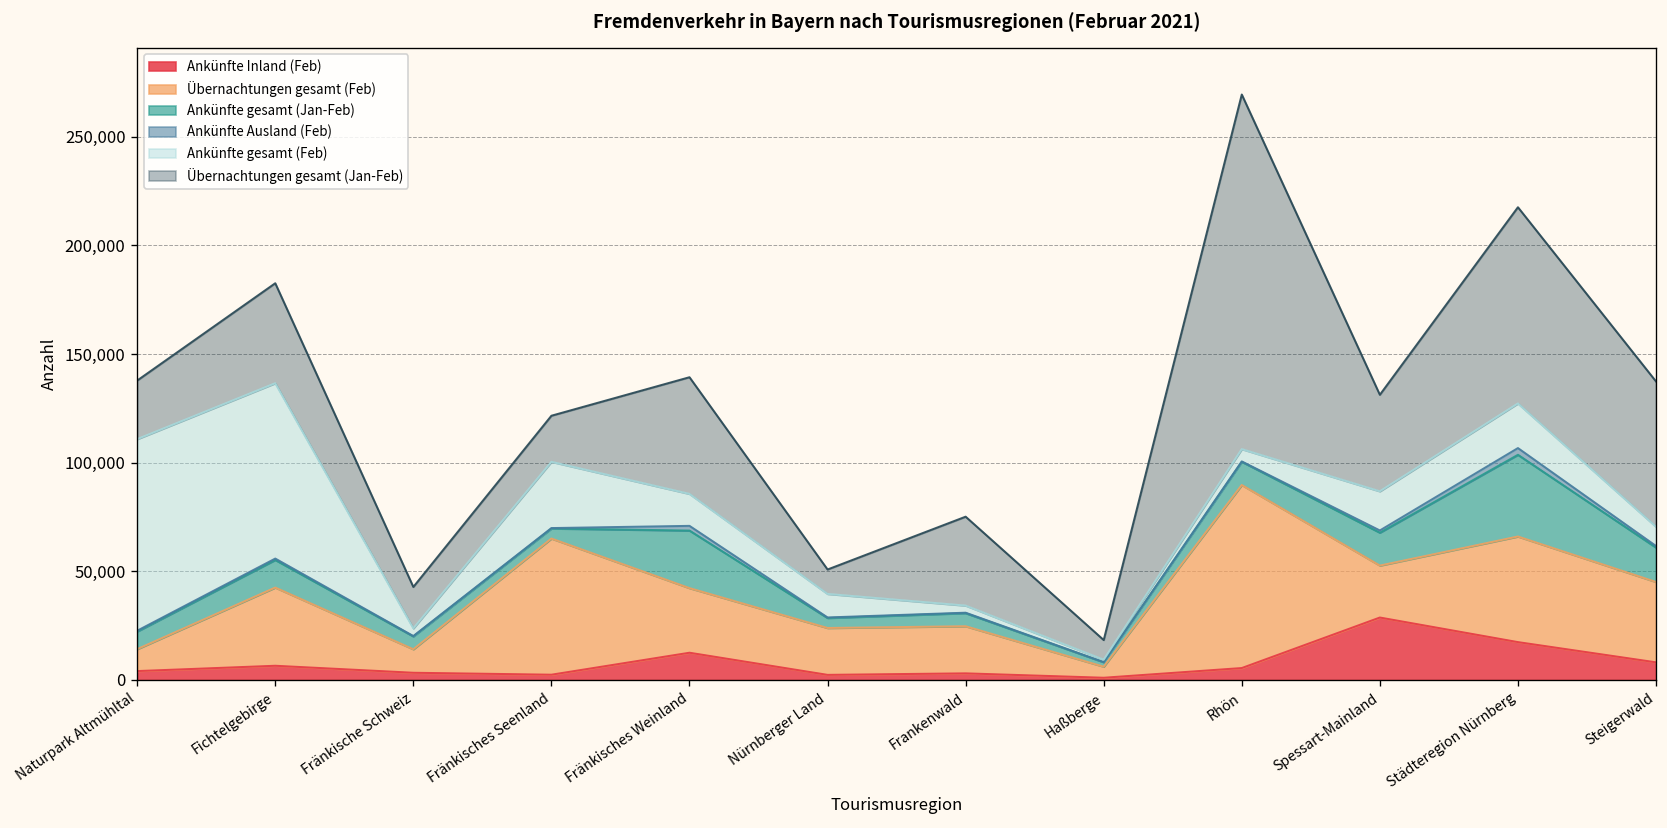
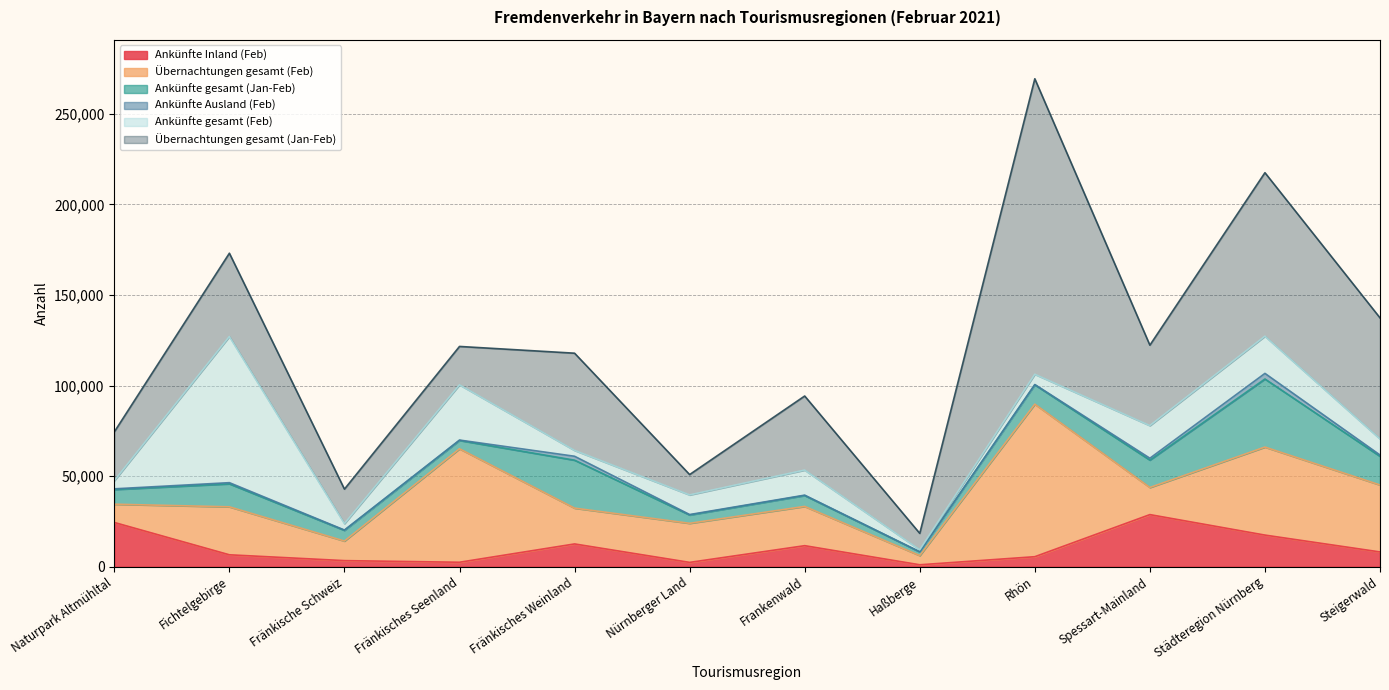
  {
    "Ankünfte Inland (Feb)": {
-     "Naturpark Altmühltal": "4,000",
+     "Naturpark Altmühltal": "24,000",
      "Fichtelgebirge": "7,000",
      "Fränkische Schweiz": "3,000",
      "Fränkisches Seenland": "2,000",
      "Fränkisches Weinland": "13,000",
      "Nürnberger Land": "2,000",
-     "Frankenwald": "3,000",
+     "Frankenwald": "12,000",
      "Haßberge": "1,000",
      "Rhön": "6,000",
      "Spessart-Mainland": "29,000",
      "Städteregion Nürnberg": "17,000",
      "Steigerwald": "8,000"
    },
    "Übernachtungen gesamt (Feb)": {
      "Naturpark Altmühltal": "10,000",
-     "Fichtelgebirge": "36,000",
+     "Fichtelgebirge": "26,000",
      "Fränkische Schweiz": "11,000",
      "Fränkisches Seenland": "63,000",
-     "Fränkisches Weinland": "30,000",
+     "Fränkisches Weinland": "20,000",
      "Nürnberger Land": "22,000",
      "Frankenwald": "22,000",
      "Haßberge": "5,000",
      "Rhön": "84,000",
-     "Spessart-Mainland": "24,000",
+     "Spessart-Mainland": "15,000",
      "Städteregion Nürnberg": "49,000",
      "Steigerwald": "37,000"
    },
    "Ankünfte gesamt (Feb)": {
-     "Naturpark Altmühltal": "88,000",
+     "Naturpark Altmühltal": "4,000",
      "Fichtelgebirge": "81,000",
      "Fränkische Schweiz": "4,000",
      "Fränkisches Seenland": "30,000",
-     "Fränkisches Weinland": "15,000",
+     "Fränkisches Weinland": "3,000",
      "Nürnberger Land": "11,000",
-     "Frankenwald": "3,000",
+     "Frankenwald": "14,000",
      "Rhön": "6,000",
      "Spessart-Mainland": "18,000",
      "Städteregion Nürnberg": "21,000",
      "Steigerwald": "9,000"
    }
  }
